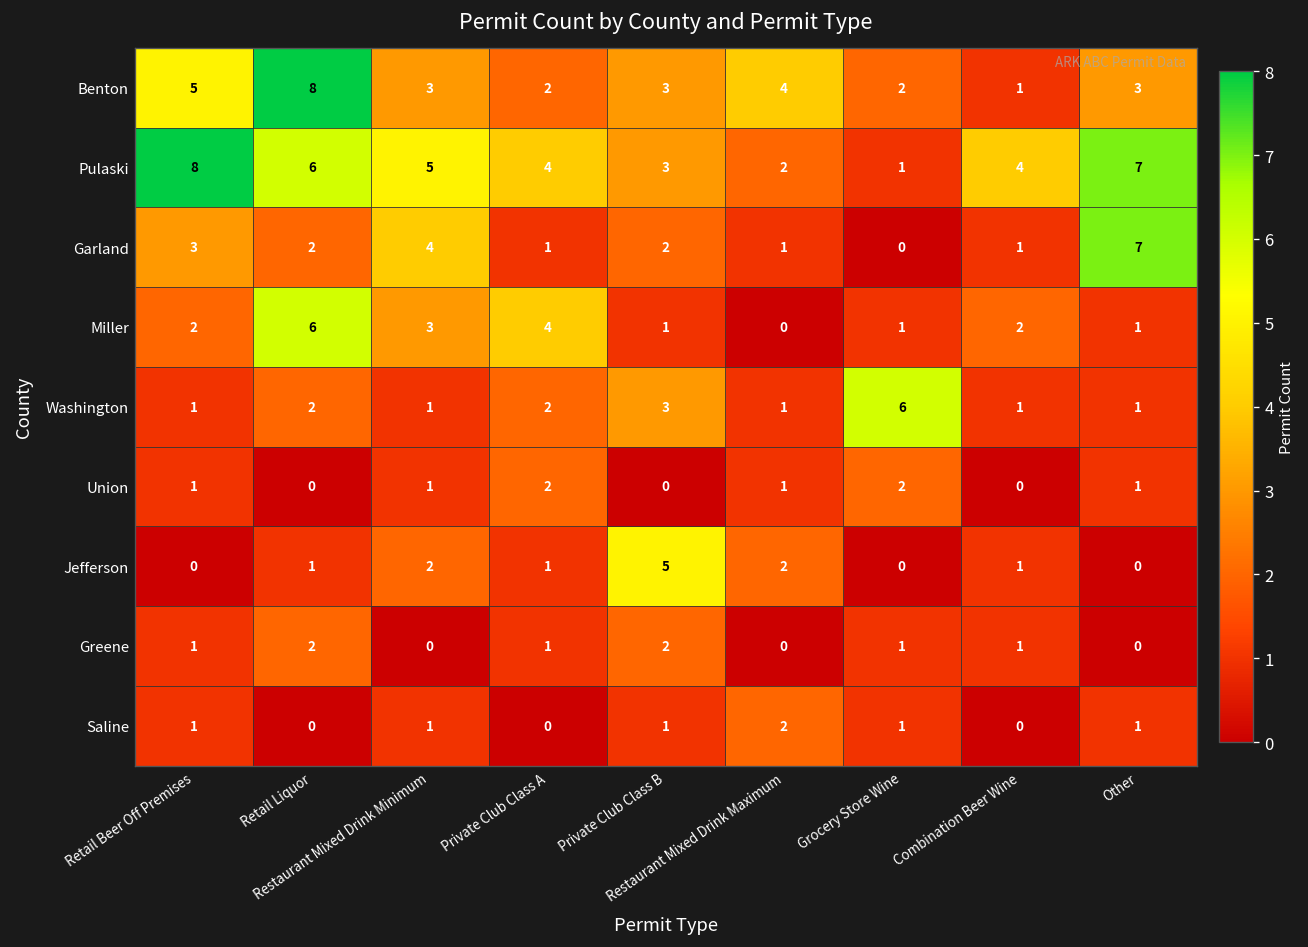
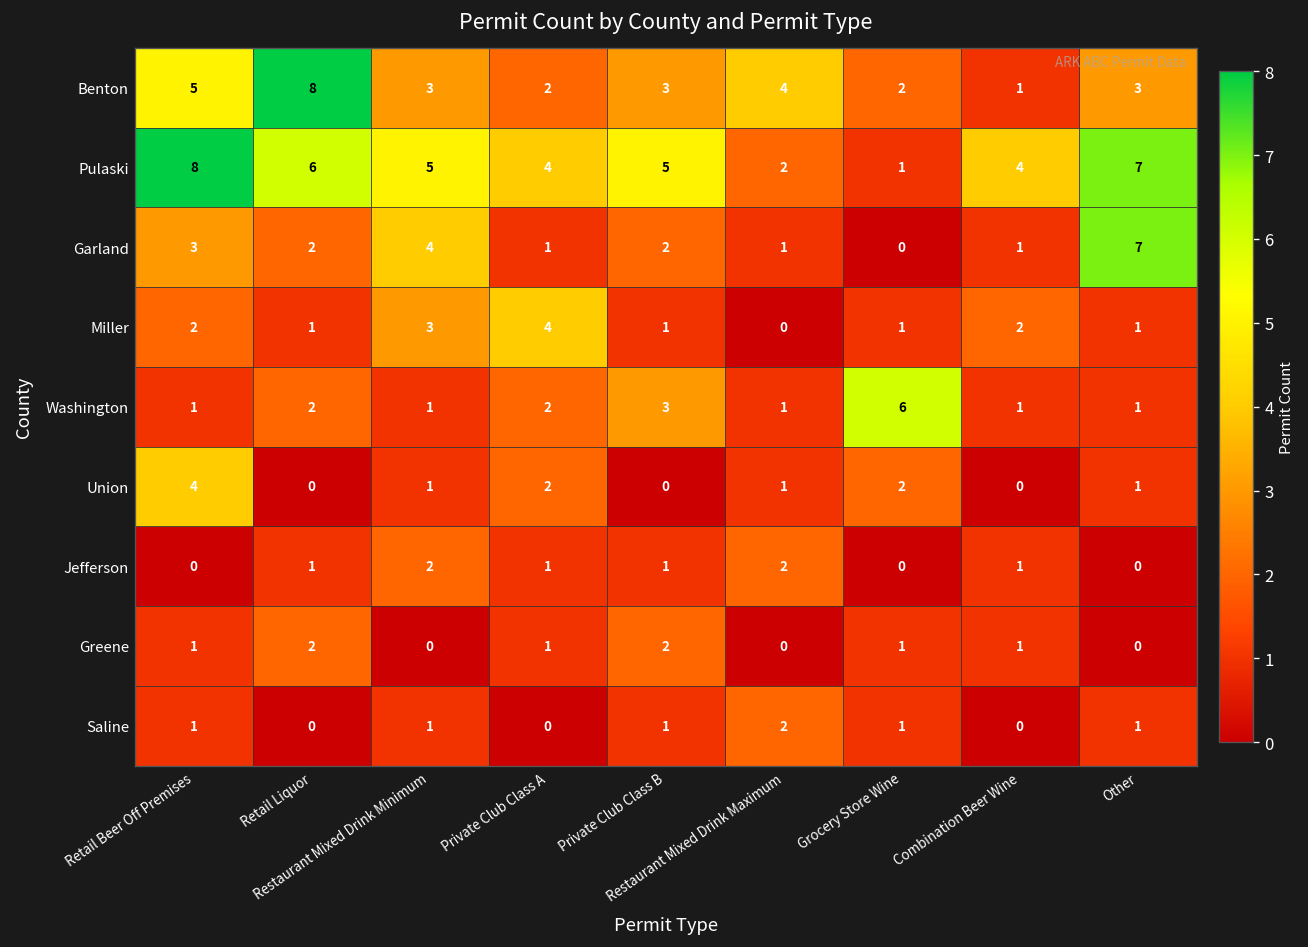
  {
    "Benton": {
      "Retail Beer Off Premises": 5,
      "Retail Liquor": 8,
      "Restaurant Mixed Drink Minimum": 3,
      "Private Club Class A": 2,
      "Private Club Class B": 3,
      "Restaurant Mixed Drink Maximum": 4,
      "Grocery Store Wine": 2,
      "Combination Beer Wine": 1
    },
    "Pulaski": {
      "Retail Beer Off Premises": 8,
      "Retail Liquor": 6,
      "Restaurant Mixed Drink Minimum": 5,
      "Private Club Class A": 4,
-     "Private Club Class B": 3,
+     "Private Club Class B": 5,
      "Restaurant Mixed Drink Maximum": 2,
      "Grocery Store Wine": 1,
      "Combination Beer Wine": 4,
      "Other": 7
    },
    "Garland": {
      "Retail Beer Off Premises": 3,
      "Retail Liquor": 2,
      "Restaurant Mixed Drink Minimum": 4,
      "Private Club Class A": 1,
      "Private Club Class B": 2,
      "Restaurant Mixed Drink Maximum": 1,
      "Grocery Store Wine": 0,
      "Combination Beer Wine": 1,
      "Other": 7
    },
    "Miller": {
      "Retail Beer Off Premises": 2,
-     "Retail Liquor": 6,
+     "Retail Liquor": 1,
      "Restaurant Mixed Drink Minimum": 3,
      "Private Club Class A": 4,
      "Private Club Class B": 1,
      "Restaurant Mixed Drink Maximum": 0,
      "Grocery Store Wine": 1,
      "Combination Beer Wine": 2,
      "Other": 1
    },
    "Washington": {
      "Retail Beer Off Premises": 1,
      "Retail Liquor": 2,
      "Restaurant Mixed Drink Minimum": 1,
      "Private Club Class A": 2,
      "Private Club Class B": 3,
      "Restaurant Mixed Drink Maximum": 1,
      "Grocery Store Wine": 6,
      "Combination Beer Wine": 1,
      "Other": 1
    },
    "Union": {
-     "Retail Beer Off Premises": 1,
+     "Retail Beer Off Premises": 4,
      "Retail Liquor": 0,
      "Restaurant Mixed Drink Minimum": 1,
      "Private Club Class A": 2,
      "Private Club Class B": 0,
      "Restaurant Mixed Drink Maximum": 1,
      "Grocery Store Wine": 2,
      "Combination Beer Wine": 0,
      "Other": 1
    },
    "Jefferson": {
      "Retail Beer Off Premises": 0,
      "Retail Liquor": 1,
      "Restaurant Mixed Drink Minimum": 2,
      "Private Club Class A": 1,
-     "Private Club Class B": 5,
+     "Private Club Class B": 1,
      "Restaurant Mixed Drink Maximum": 2,
      "Grocery Store Wine": 0,
      "Combination Beer Wine": 1,
      "Other": 0
    },
    "Greene": {
      "Retail Beer Off Premises": 1,
      "Retail Liquor": 2,
      "Restaurant Mixed Drink Minimum": 0,
      "Private Club Class A": 1,
      "Private Club Class B": 2,
      "Restaurant Mixed Drink Maximum": 0,
      "Grocery Store Wine": 1,
      "Combination Beer Wine": 1,
      "Other": 0
    },
    "Saline": {
      "Retail Beer Off Premises": 1,
      "Retail Liquor": 0,
      "Restaurant Mixed Drink Minimum": 1,
      "Private Club Class A": 0,
      "Private Club Class B": 1,
      "Restaurant Mixed Drink Maximum": 2,
      "Grocery Store Wine": 1,
      "Combination Beer Wine": 0,
      "Other": 1
    }
  }
